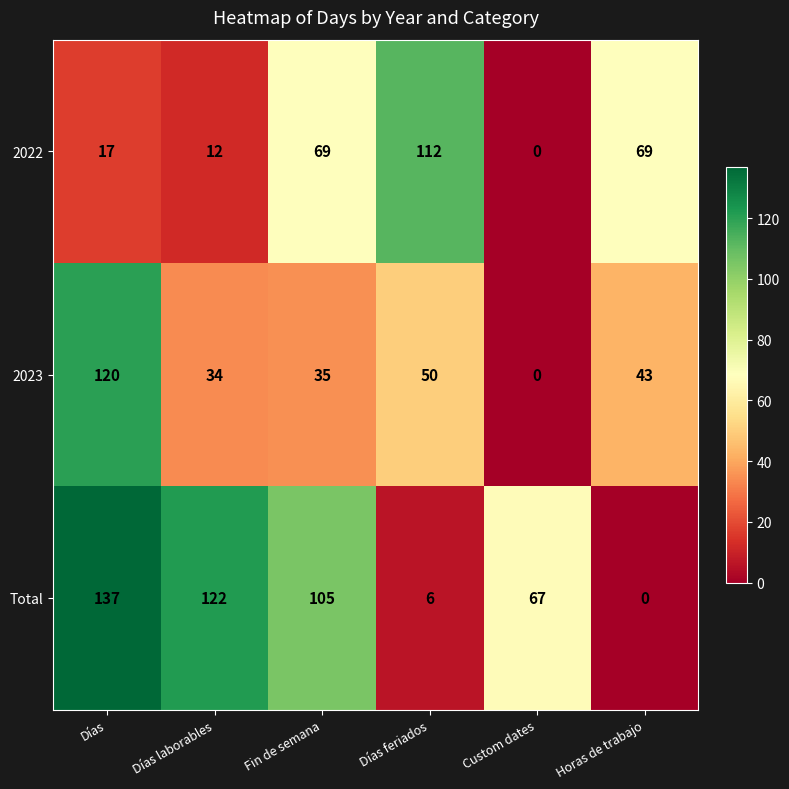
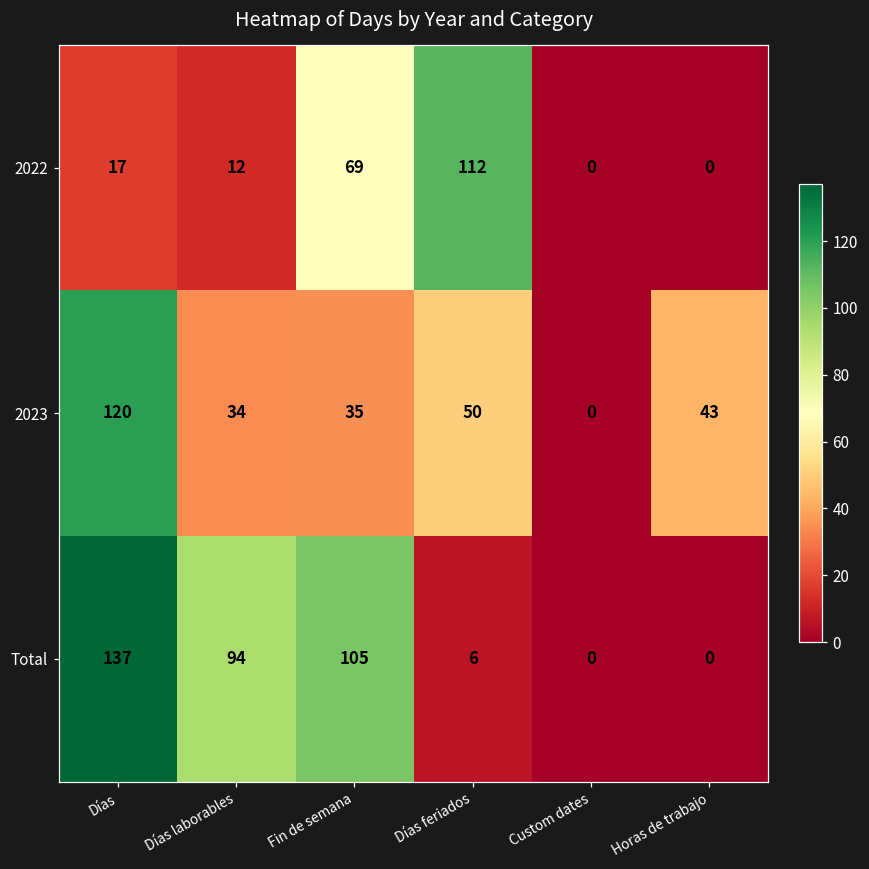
  {
    "2022": {
      "Días": 17,
      "Días laborables": 12,
      "Fin de semana": 69,
      "Días feriados": 112,
      "Custom dates": 0,
-     "Horas de trabajo": 69
+     "Horas de trabajo": 0
    },
    "2023": {
      "Días": 120,
      "Días laborables": 34,
      "Fin de semana": 35,
      "Días feriados": 50,
      "Custom dates": 0,
      "Horas de trabajo": 43
    },
    "Total": {
      "Días": 137,
-     "Días laborables": 122,
+     "Días laborables": 94,
      "Fin de semana": 105,
      "Días feriados": 6,
-     "Custom dates": 67,
+     "Custom dates": 0,
      "Horas de trabajo": 0
    }
  }
